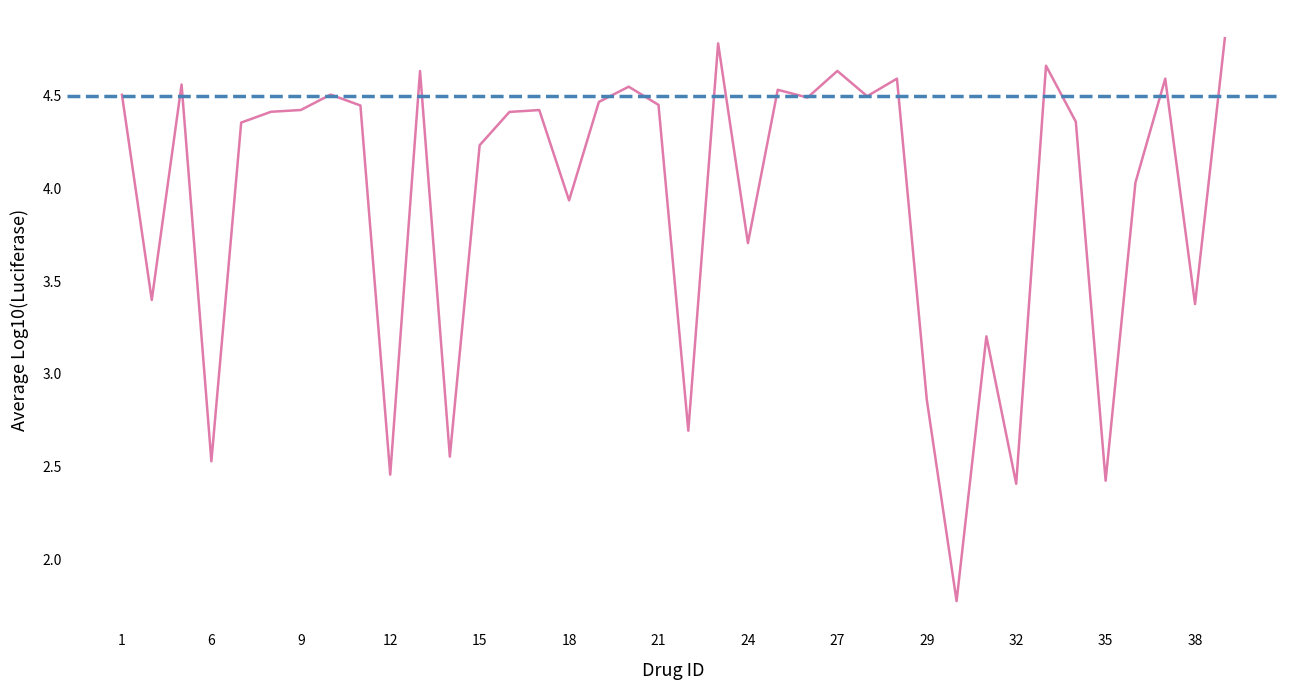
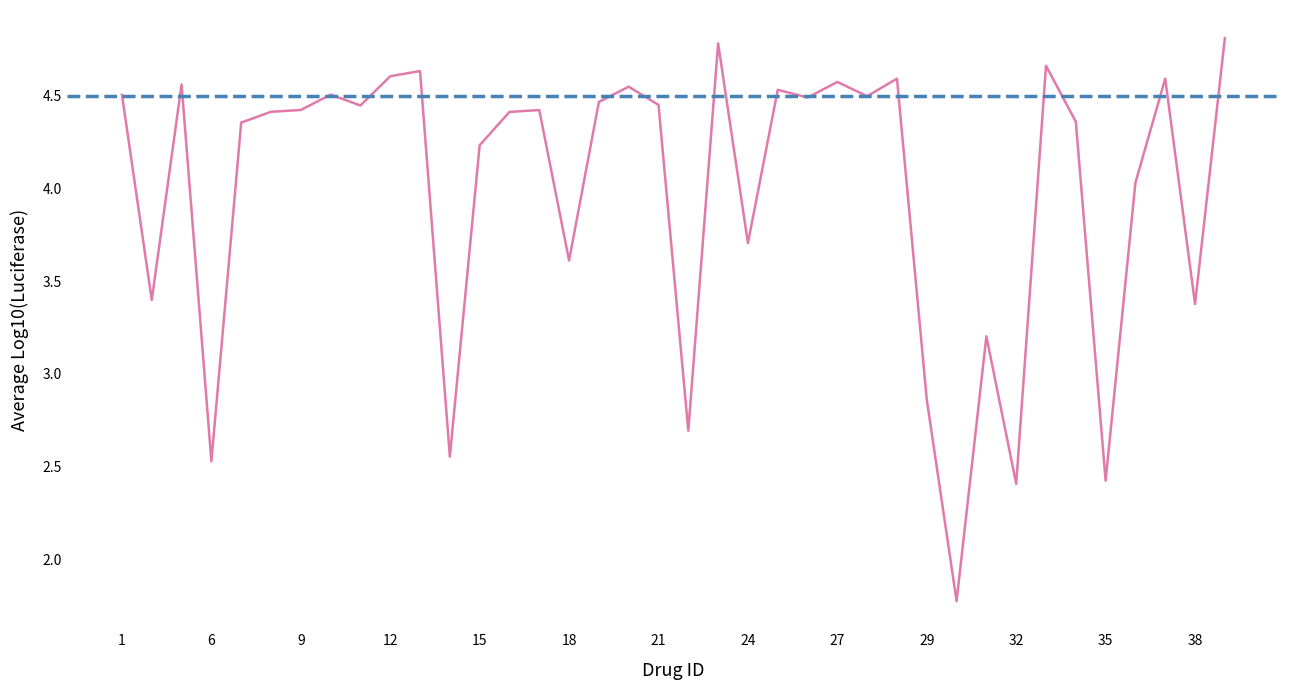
  {
    "6": 2.53,
    "9": 4.42,
-   "12": 2.46,
+   "12": 4.60,
    "15": 4.23,
-   "18": 3.93,
+   "18": 3.61,
    "21": 4.45,
    "24": 3.70,
-   "27": 4.63,
+   "27": 4.57,
    "38": 3.38
  }
